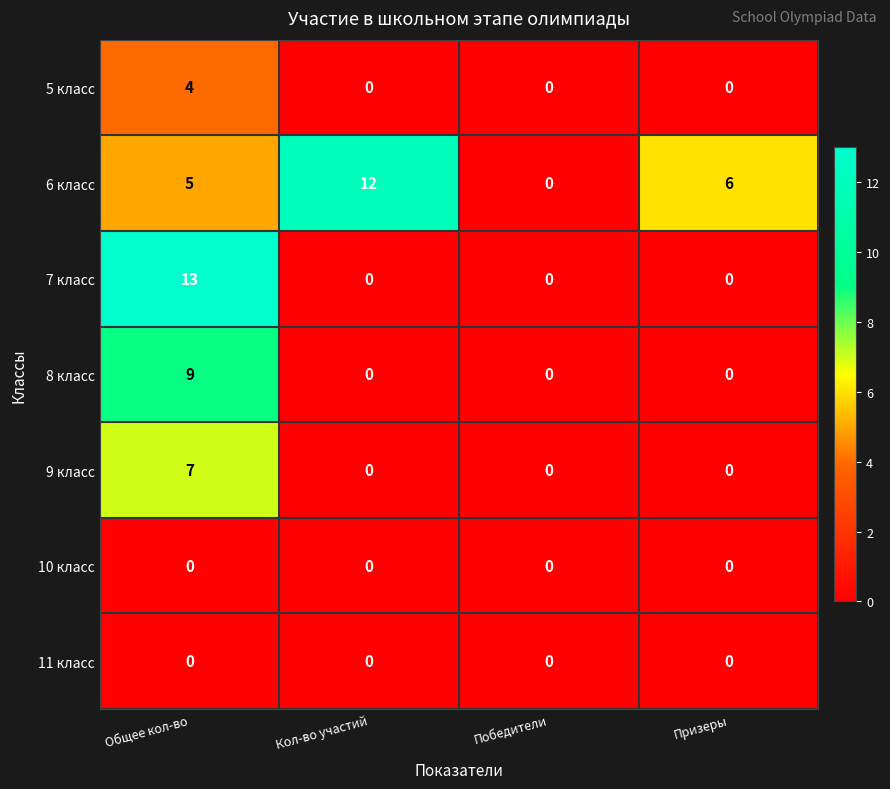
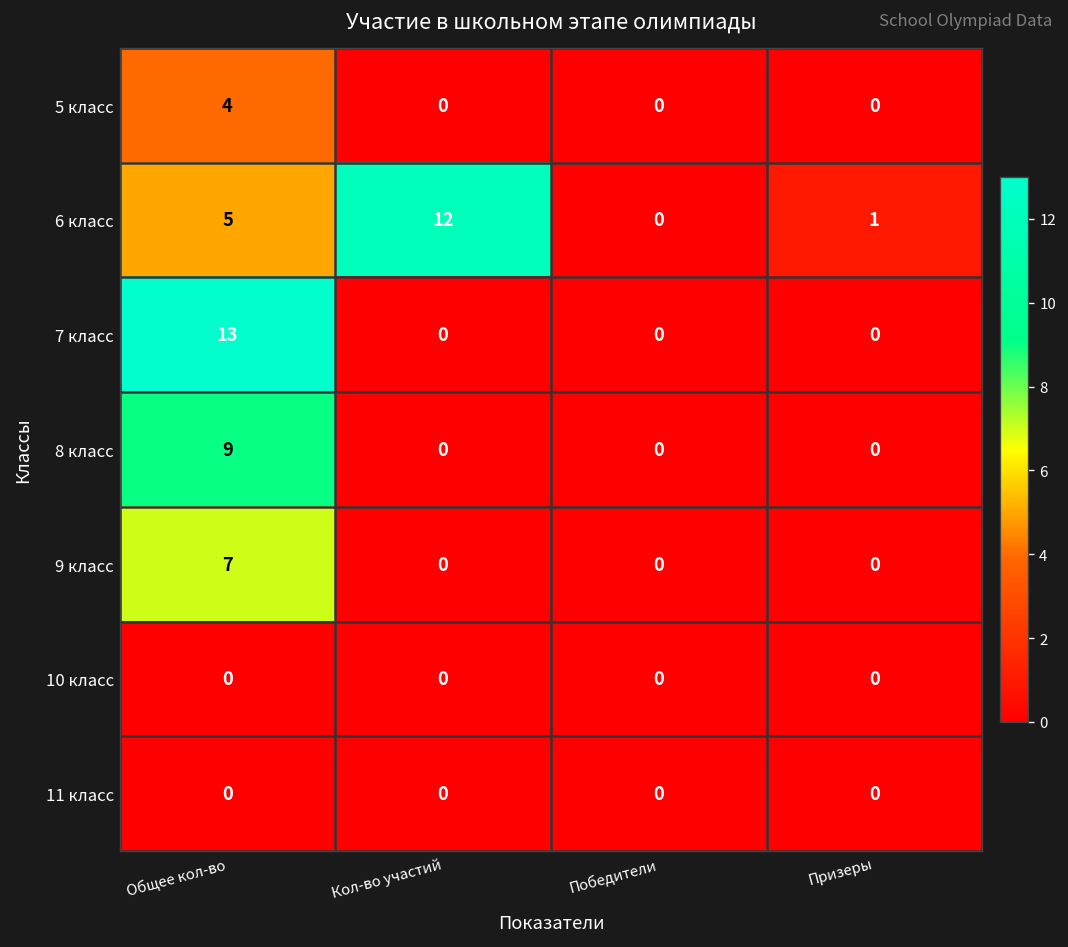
  {
    "5 класс": {
      "Общее кол-во": 4,
      "Кол-во участий": 0,
      "Победители": 0,
      "Призеры": 0
    },
    "6 класс": {
      "Общее кол-во": 5,
      "Кол-во участий": 12,
      "Победители": 0,
-     "Призеры": 6
+     "Призеры": 1
    },
    "7 класс": {
      "Общее кол-во": 13,
      "Кол-во участий": 0,
      "Победители": 0,
      "Призеры": 0
    },
    "8 класс": {
      "Общее кол-во": 9,
      "Кол-во участий": 0,
      "Победители": 0,
      "Призеры": 0
    },
    "9 класс": {
      "Общее кол-во": 7,
      "Кол-во участий": 0,
      "Победители": 0,
      "Призеры": 0
    },
    "10 класс": {
      "Общее кол-во": 0,
      "Кол-во участий": 0,
      "Победители": 0,
      "Призеры": 0
    },
    "11 класс": {
      "Общее кол-во": 0,
      "Кол-во участий": 0,
      "Победители": 0,
      "Призеры": 0
    }
  }
